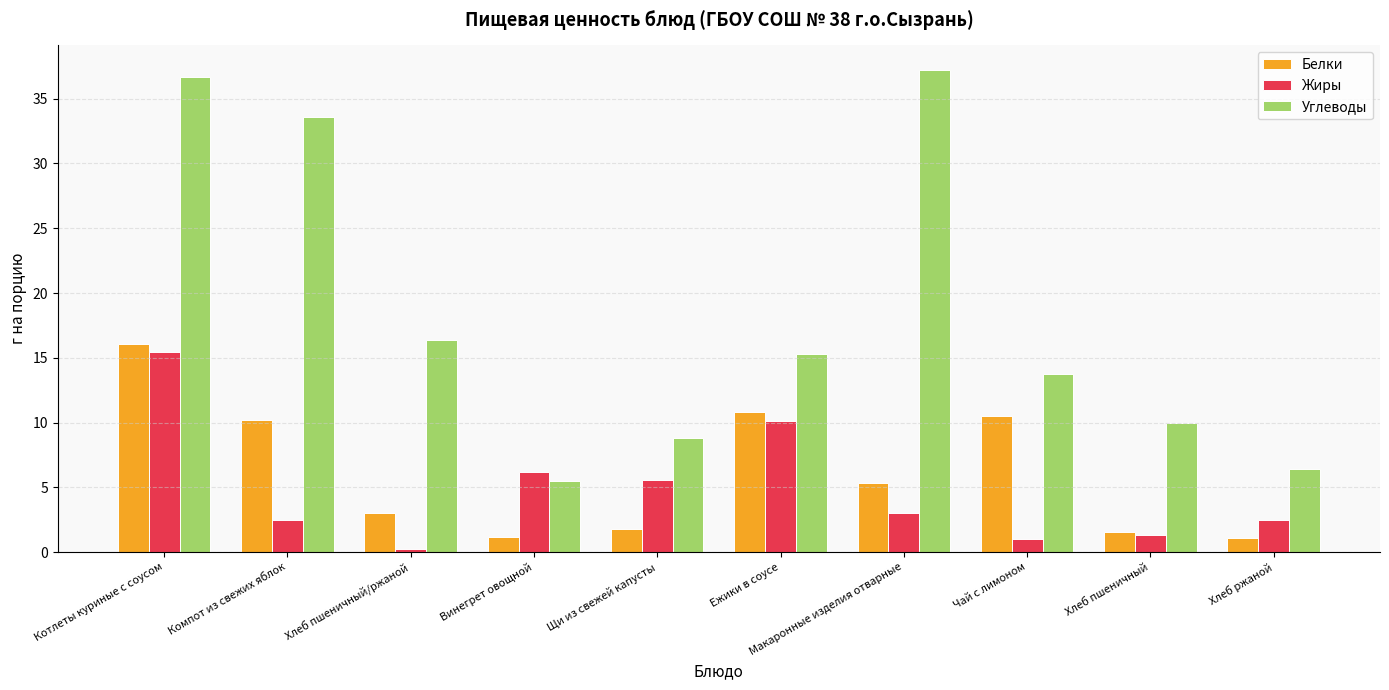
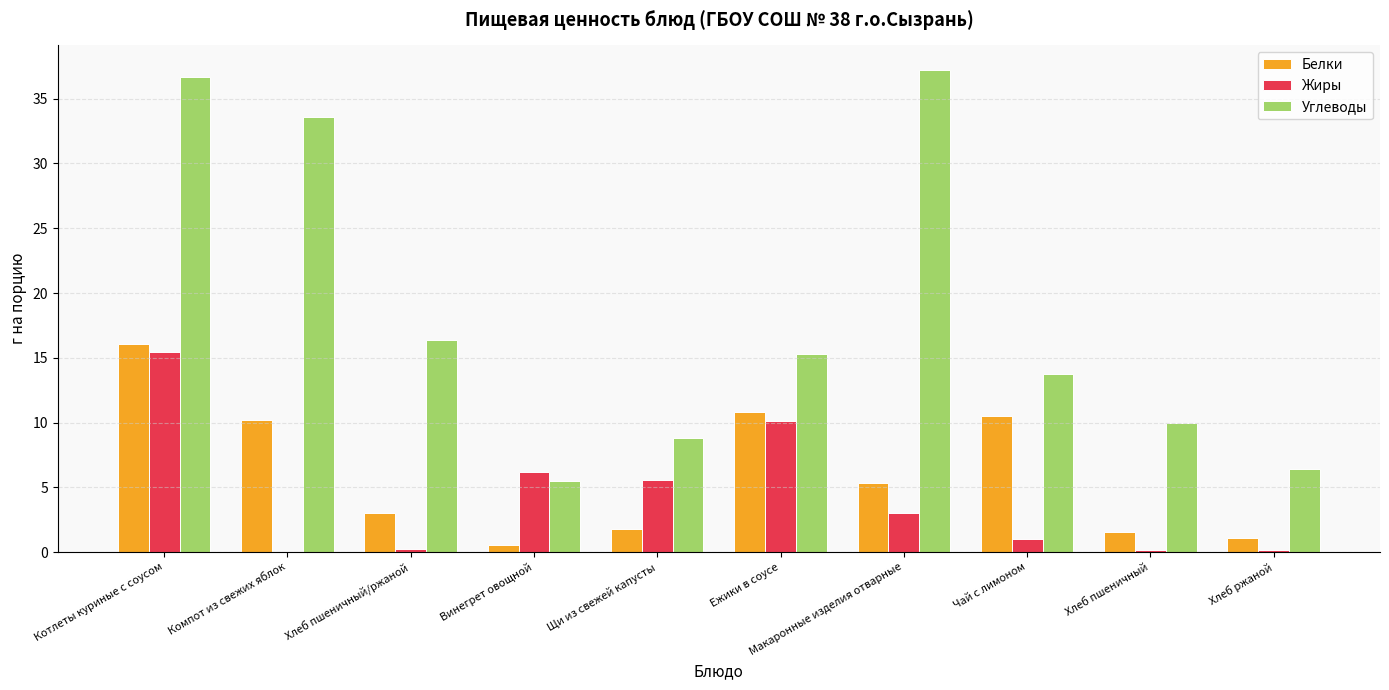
  {
    "Белки": {
      "Котлеты куриные с соусом": 16.0,
      "Компот из свежих яблок": 10.2,
      "Хлеб пшеничный/ржаной": 3.0,
-     "Винегрет овощной": 1.2,
+     "Винегрет овощной": 0.5,
      "Щи из свежей капусты": 1.8,
      "Ежики в соусе": 10.8,
      "Макаронные изделия отварные": 5.4,
      "Чай с лимоном": 10.5,
      "Хлеб пшеничный": 1.5,
      "Хлеб ржаной": 1.1
    },
    "Жиры": {
      "Котлеты куриные с соусом": 15.4,
-     "Компот из свежих яблок": 2.5,
+     "Компот из свежих яблок": 0.0,
      "Хлеб пшеничный/ржаной": 0.2,
      "Винегрет овощной": 6.2,
      "Щи из свежей капусты": 5.5,
      "Ежики в соусе": 10.1,
      "Макаронные изделия отварные": 3.0,
      "Чай с лимоном": 1.0,
-     "Хлеб пшеничный": 1.3,
-     "Хлеб ржаной": 2.5
+     "Хлеб пшеничный": 0.2,
+     "Хлеб ржаной": 0.2
    },
    "Углеводы": {
      "Котлеты куриные с соусом": 36.7,
      "Компот из свежих яблок": 33.6,
      "Хлеб пшеничный/ржаной": 16.4,
      "Винегрет овощной": 5.5,
      "Щи из свежей капусты": 8.8,
      "Ежики в соусе": 15.3,
      "Макаронные изделия отварные": 37.2,
      "Чай с лимоном": 13.8,
      "Хлеб пшеничный": 9.9,
      "Хлеб ржаной": 6.4
    }
  }
